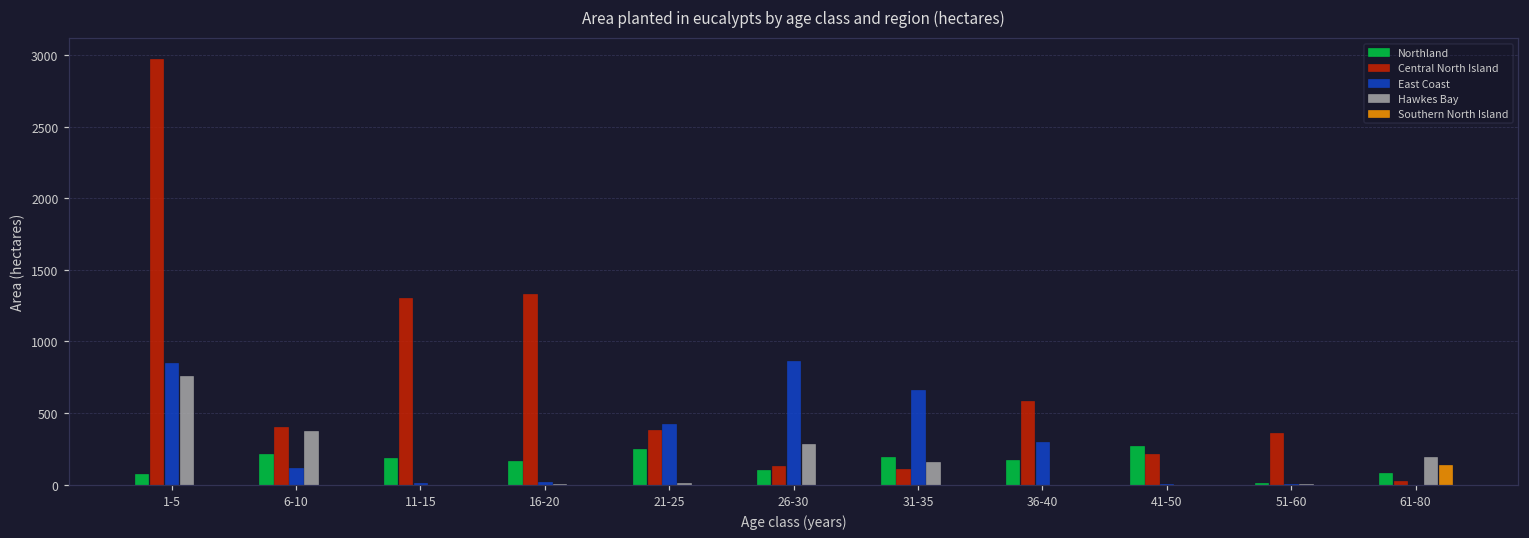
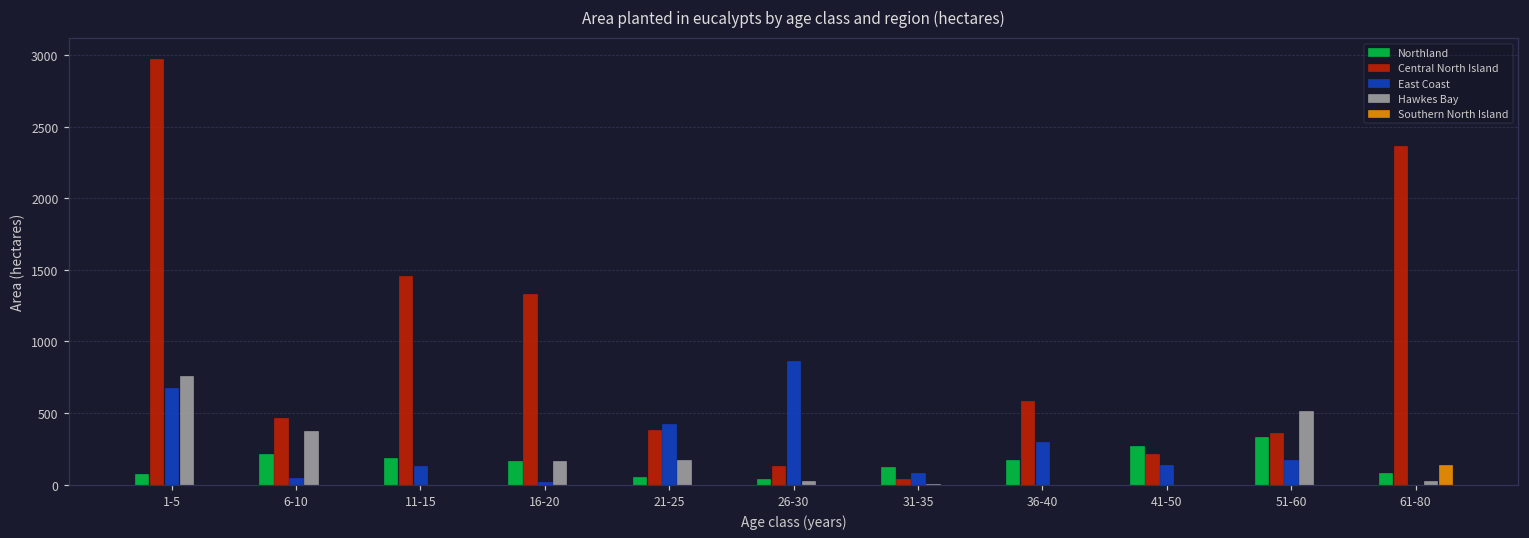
  {
    "Northland": {
      "1-5": 80,
      "6-10": 210,
      "11-15": 190,
      "16-20": 170,
-     "21-25": 250,
-     "26-30": 100,
-     "31-35": 200,
+     "21-25": 50,
+     "26-30": 40,
+     "31-35": 120,
      "36-40": 170,
      "41-50": 270,
-     "51-60": 10,
+     "51-60": 330,
      "61-80": 80
    },
    "Central North Island": {
      "1-5": 2970,
-     "6-10": 400,
-     "11-15": 1300,
+     "6-10": 460,
+     "11-15": 1460,
      "16-20": 1330,
      "21-25": 380,
      "26-30": 130,
-     "31-35": 110,
+     "31-35": 40,
      "36-40": 580,
      "41-50": 210,
      "51-60": 360,
-     "61-80": 20
+     "61-80": 2370
    },
    "East Coast": {
-     "1-5": 850,
-     "6-10": 110,
-     "11-15": 10,
+     "1-5": 680,
+     "6-10": 40,
+     "11-15": 130,
      "21-25": 420,
      "26-30": 860,
-     "31-35": 660,
+     "31-35": 80,
      "36-40": 300,
-     "41-50": 0,
-     "51-60": 0,
+     "41-50": 140,
+     "51-60": 170,
      "61-80": 0
    },
    "Hawkes Bay": {
      "1-5": 760,
      "6-10": 370,
      "11-15": 0,
-     "16-20": 0,
-     "21-25": 10,
-     "26-30": 290,
-     "31-35": 160,
+     "16-20": 160,
+     "21-25": 170,
+     "26-30": 30,
+     "31-35": 10,
      "36-40": 0,
      "41-50": 0,
-     "51-60": 0,
-     "61-80": 200
+     "51-60": 510,
+     "61-80": 20
    },
    "Southern North Island": {
      "1-5": 0,
      "6-10": 0,
      "11-15": 0,
      "16-20": 0,
      "21-25": 0,
      "26-30": 0,
      "31-35": 0,
      "36-40": 0,
      "41-50": 0,
      "51-60": 0,
      "61-80": 140
    }
  }
